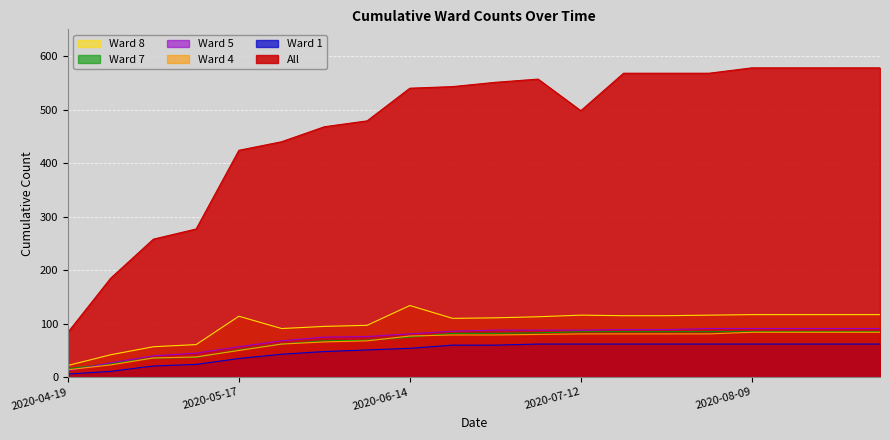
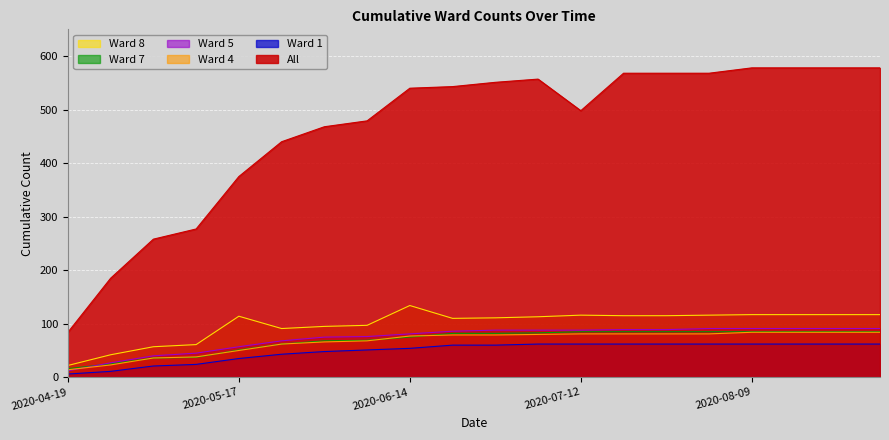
  {
    "Ward 8": {
      "2020-04-19": 20,
      "2020-05-17": 110,
      "2020-06-14": 130,
      "2020-07-12": 120,
      "2020-08-09": 120
    },
    "Ward 5": {
      "2020-05-17": 60,
      "2020-08-09": 90
    },
    "Ward 1": {
      "2020-04-19": 10,
      "2020-05-17": 40,
      "2020-06-14": 50,
      "2020-07-12": 60,
      "2020-08-09": 60
    },
    "All": {
      "2020-04-19": 80,
-     "2020-05-17": 420,
+     "2020-05-17": 380,
      "2020-06-14": 540,
      "2020-07-12": 500,
      "2020-08-09": 580
    }
  }
